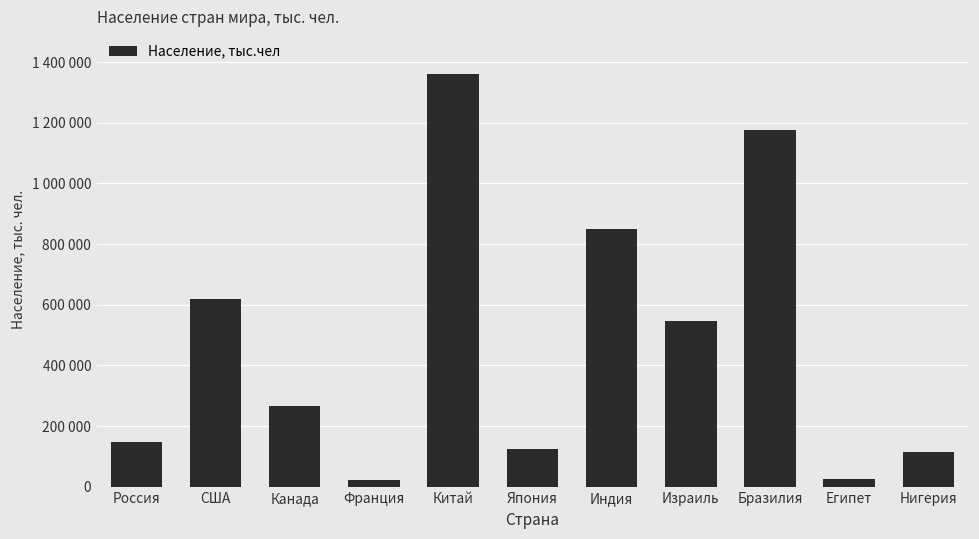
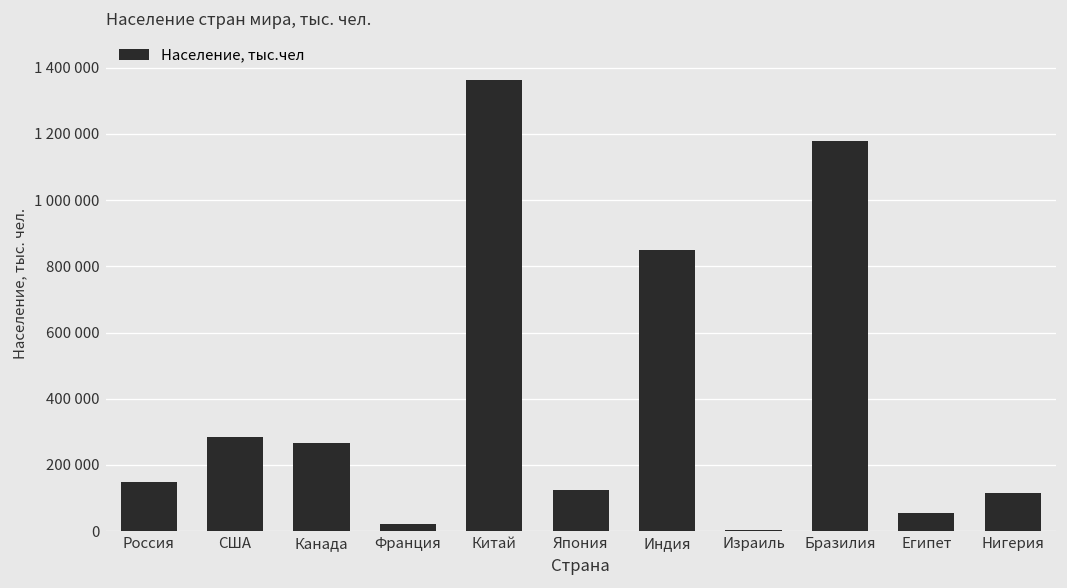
  {
    "Россия": 150000,
-   "США": 620000,
+   "США": 290000,
    "Канада": 270000,
    "Франция": 20000,
    "Китай": 1360000,
    "Япония": 130000,
    "Индия": 850000,
-   "Израиль": 550000,
+   "Израиль": 0,
    "Бразилия": 1180000,
-   "Египет": 20000,
+   "Египет": 60000,
    "Нигерия": 120000
  }
